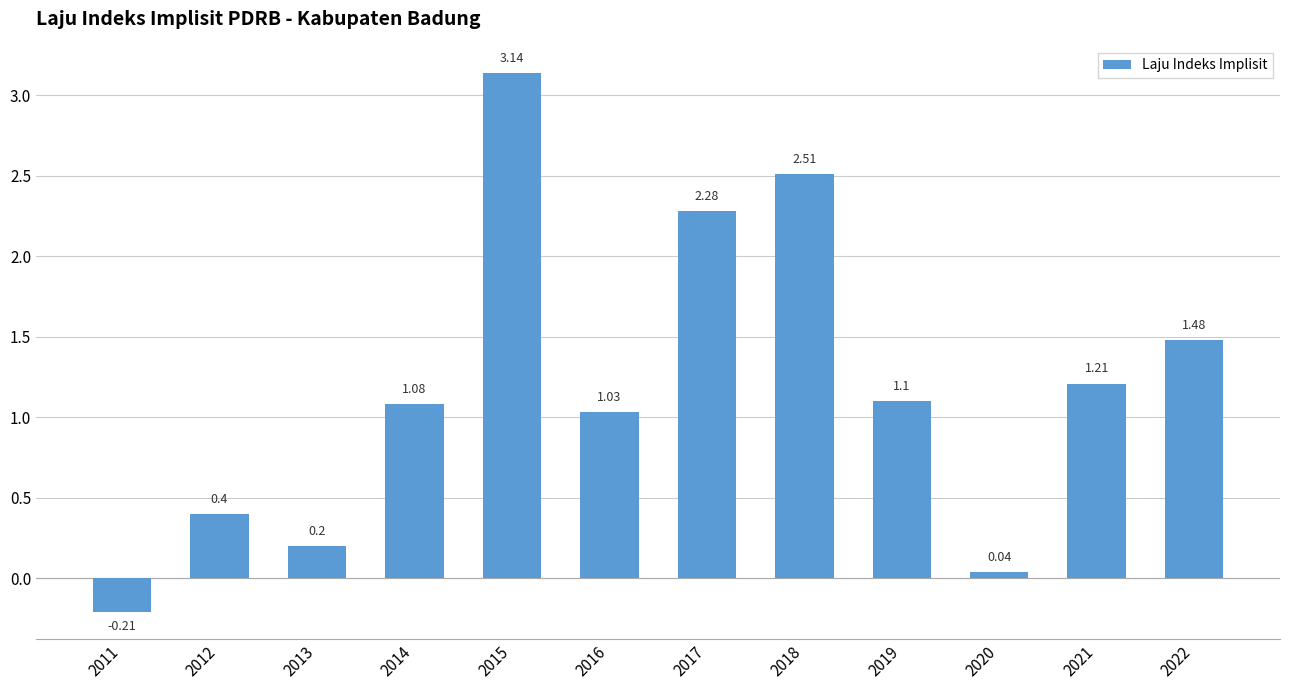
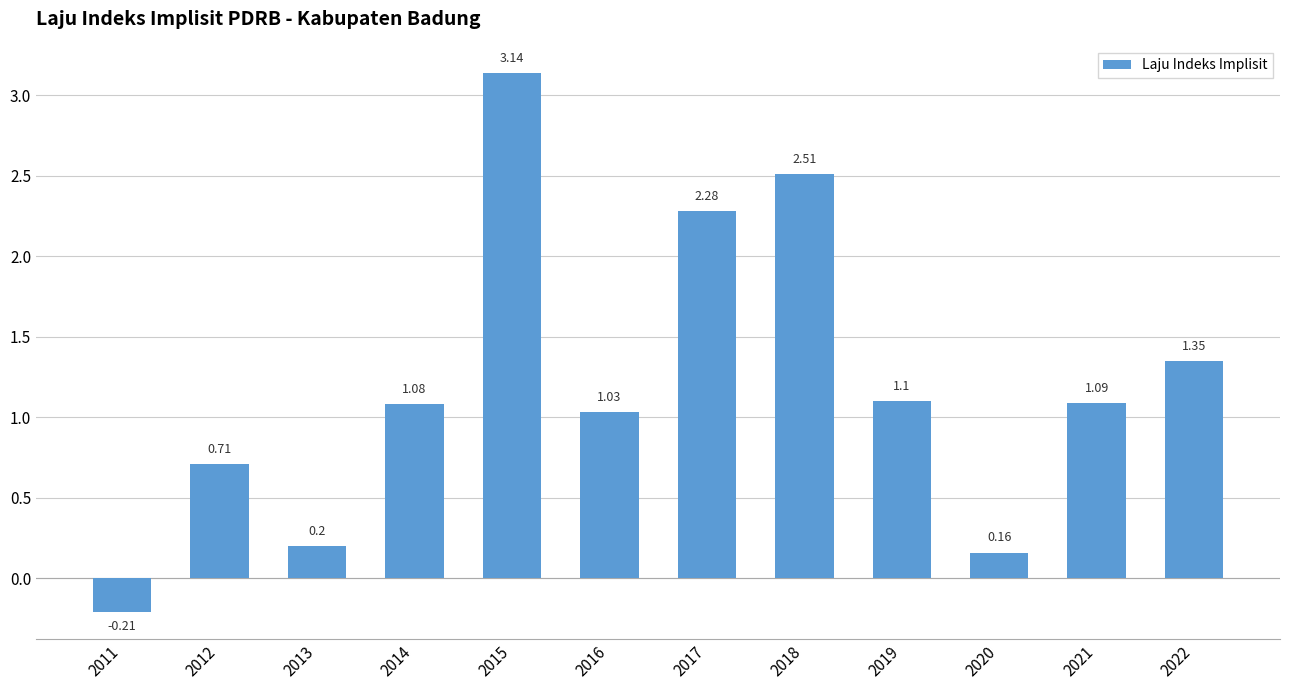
  {
    "2011": -0.21,
-   "2012": 0.4,
+   "2012": 0.71,
    "2013": 0.2,
    "2014": 1.08,
    "2015": 3.14,
    "2016": 1.03,
    "2017": 2.28,
    "2018": 2.51,
    "2019": 1.1,
-   "2020": 0.04,
-   "2021": 1.21,
-   "2022": 1.48
+   "2020": 0.16,
+   "2021": 1.09,
+   "2022": 1.35
  }
